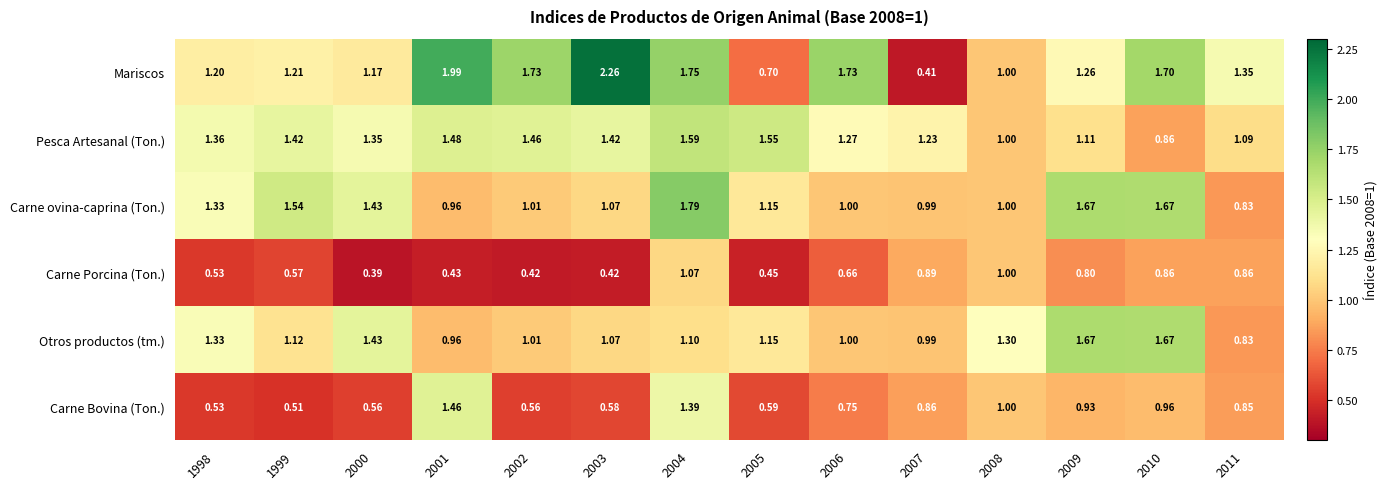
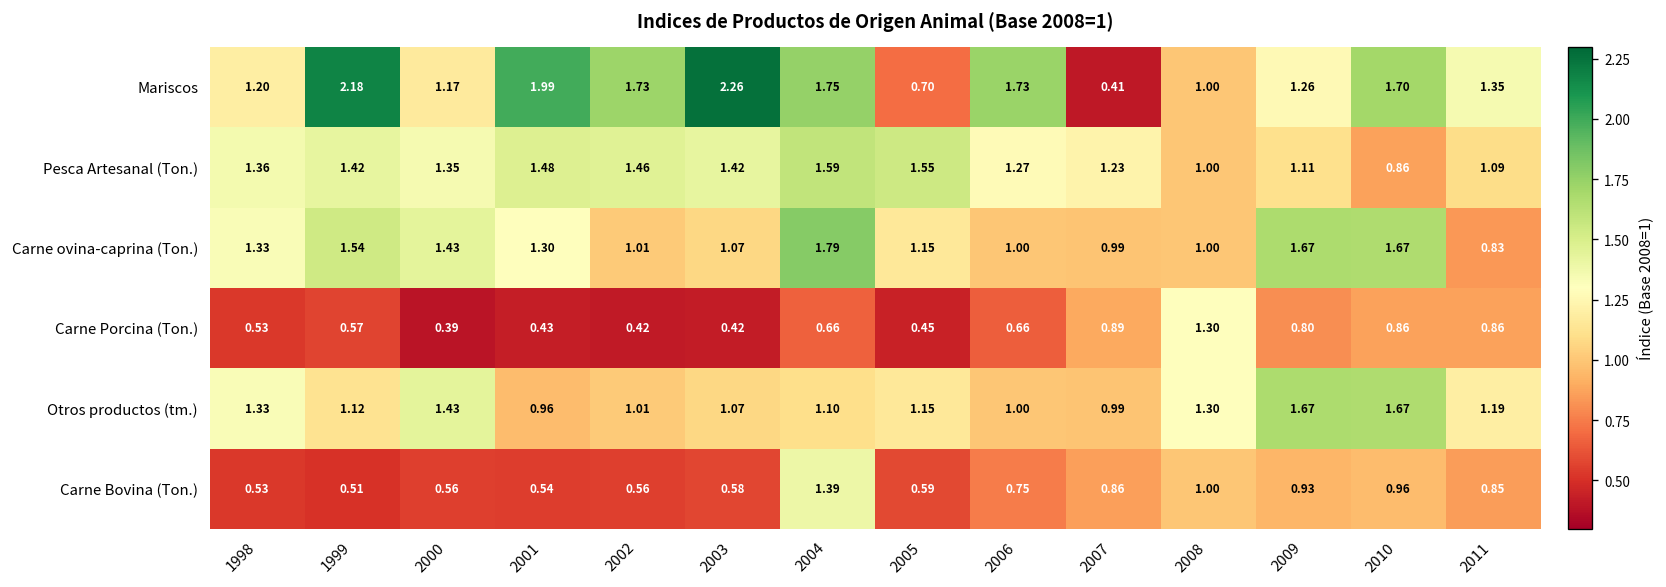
  {
    "Mariscos": {
      "1998": 1.20,
-     "1999": 1.21,
+     "1999": 2.18,
      "2000": 1.17,
      "2001": 1.99,
      "2002": 1.73,
      "2003": 2.26,
      "2004": 1.75,
      "2005": 0.70,
      "2006": 1.73,
      "2007": 0.41,
      "2008": 1.00,
      "2009": 1.26,
      "2010": 1.70,
      "2011": 1.35
    },
    "Pesca Artesanal (Ton.)": {
      "1998": 1.36,
      "1999": 1.42,
      "2000": 1.35,
      "2001": 1.48,
      "2002": 1.46,
      "2003": 1.42,
      "2004": 1.59,
      "2005": 1.55,
      "2006": 1.27,
      "2007": 1.23,
      "2008": 1.00,
      "2009": 1.11,
      "2010": 0.86,
      "2011": 1.09
    },
    "Carne ovina-caprina (Ton.)": {
      "1998": 1.33,
      "1999": 1.54,
      "2000": 1.43,
-     "2001": 0.96,
+     "2001": 1.30,
      "2002": 1.01,
      "2003": 1.07,
      "2004": 1.79,
      "2005": 1.15,
      "2006": 1.00,
      "2007": 0.99,
      "2008": 1.00,
      "2009": 1.67,
      "2010": 1.67,
      "2011": 0.83
    },
    "Carne Porcina (Ton.)": {
      "1998": 0.53,
      "1999": 0.57,
      "2000": 0.39,
      "2001": 0.43,
      "2002": 0.42,
      "2003": 0.42,
-     "2004": 1.07,
+     "2004": 0.66,
      "2005": 0.45,
      "2006": 0.66,
      "2007": 0.89,
-     "2008": 1.00,
+     "2008": 1.30,
      "2009": 0.80,
      "2010": 0.86,
      "2011": 0.86
    },
    "Otros productos (tm.)": {
      "1998": 1.33,
      "1999": 1.12,
      "2000": 1.43,
      "2001": 0.96,
      "2002": 1.01,
      "2003": 1.07,
      "2004": 1.10,
      "2005": 1.15,
      "2006": 1.00,
      "2007": 0.99,
      "2008": 1.30,
      "2009": 1.67,
      "2010": 1.67,
-     "2011": 0.83
+     "2011": 1.19
    },
    "Carne Bovina (Ton.)": {
      "1998": 0.53,
      "1999": 0.51,
      "2000": 0.56,
-     "2001": 1.46,
+     "2001": 0.54,
      "2002": 0.56,
      "2003": 0.58,
      "2004": 1.39,
      "2005": 0.59,
      "2006": 0.75,
      "2007": 0.86,
      "2008": 1.00,
      "2009": 0.93,
      "2010": 0.96,
      "2011": 0.85
    }
  }
